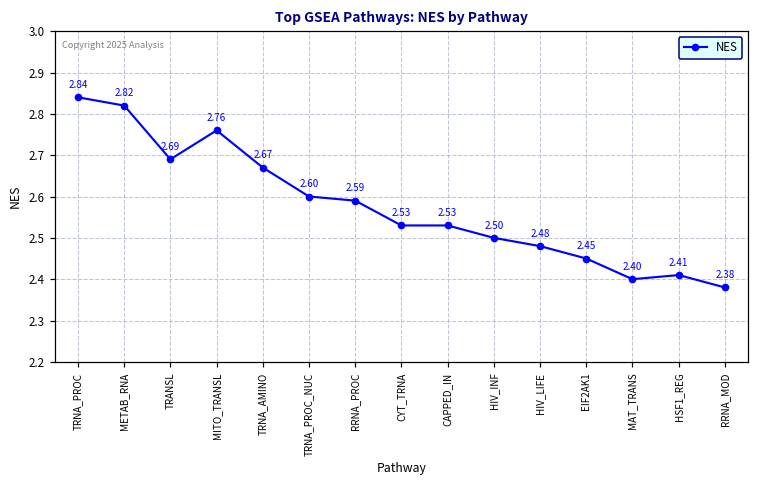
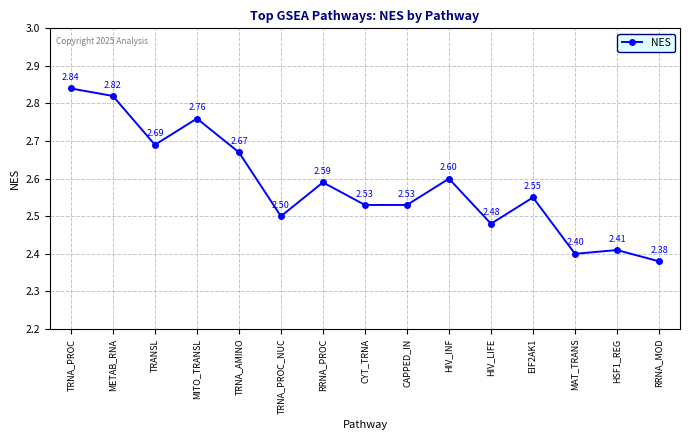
  {
    "TRNA_PROC": 2.84,
    "METAB_RNA": 2.82,
    "TRANSL": 2.69,
    "MITO_TRANSL": 2.76,
    "TRNA_AMINO": 2.67,
-   "TRNA_PROC_NUC": 2.60,
+   "TRNA_PROC_NUC": 2.50,
    "RRNA_PROC": 2.59,
    "CYT_TRNA": 2.53,
    "CAPPED_IN": 2.53,
-   "HIV_INF": 2.50,
+   "HIV_INF": 2.60,
    "HIV_LIFE": 2.48,
-   "EIF2AK1": 2.45,
+   "EIF2AK1": 2.55,
    "MAT_TRANS": 2.40,
    "HSF1_REG": 2.41,
    "RRNA_MOD": 2.38
  }
